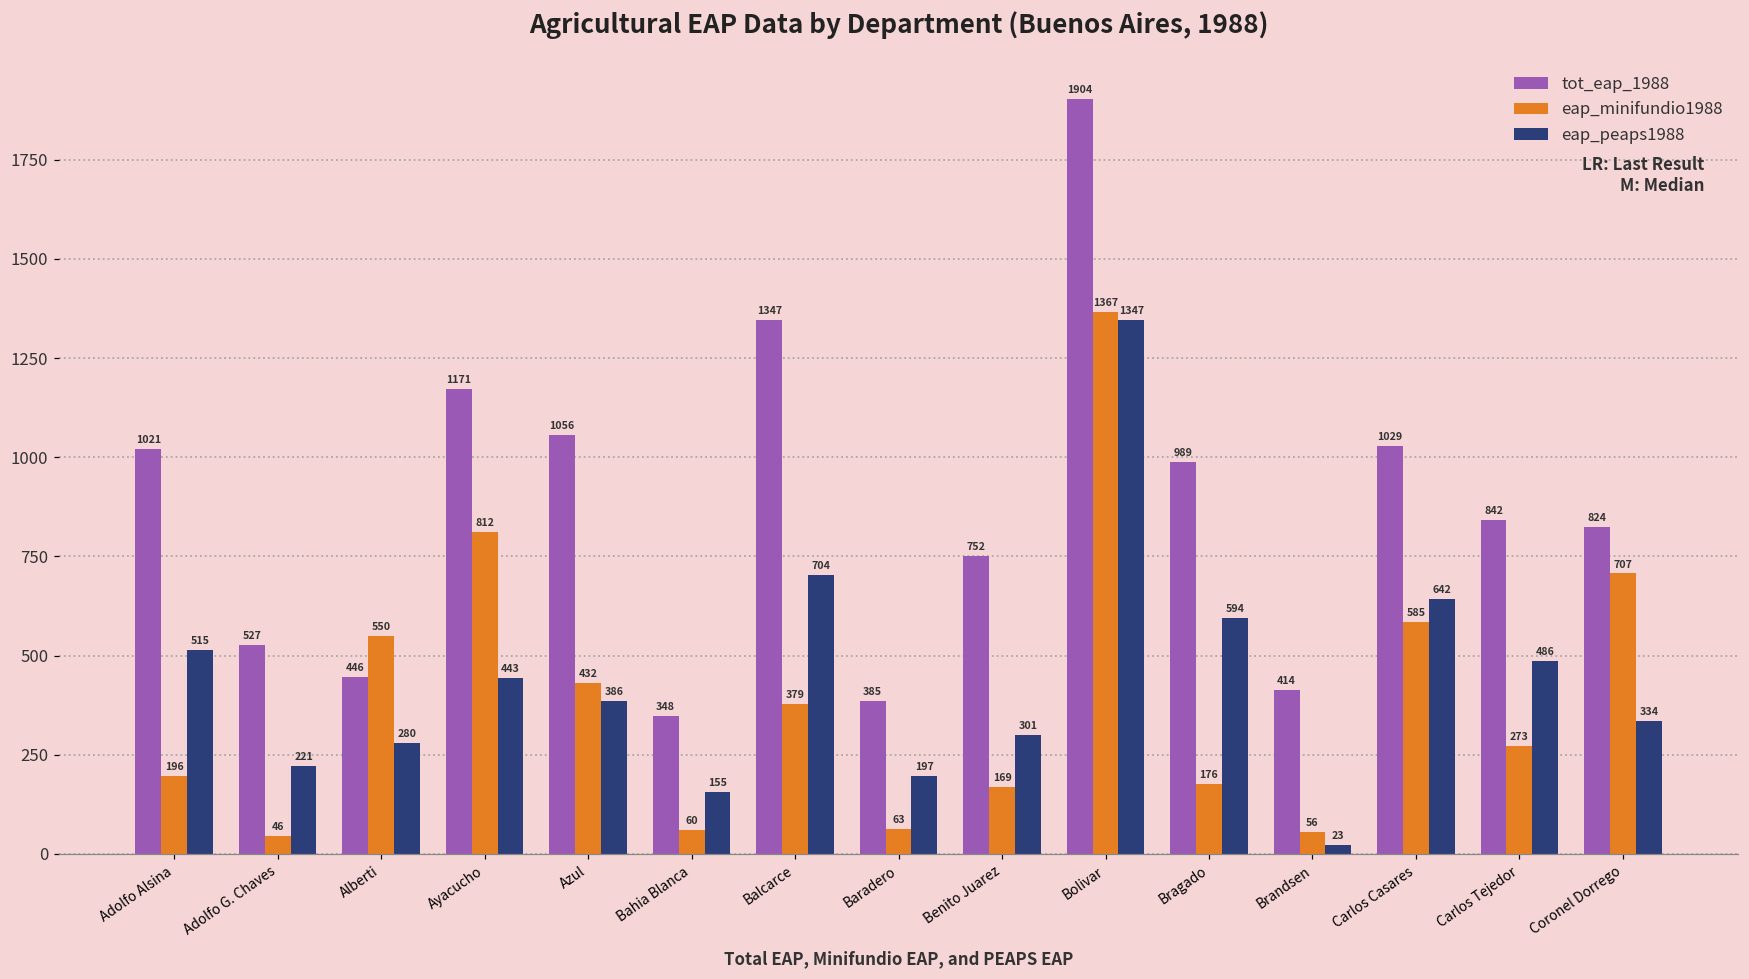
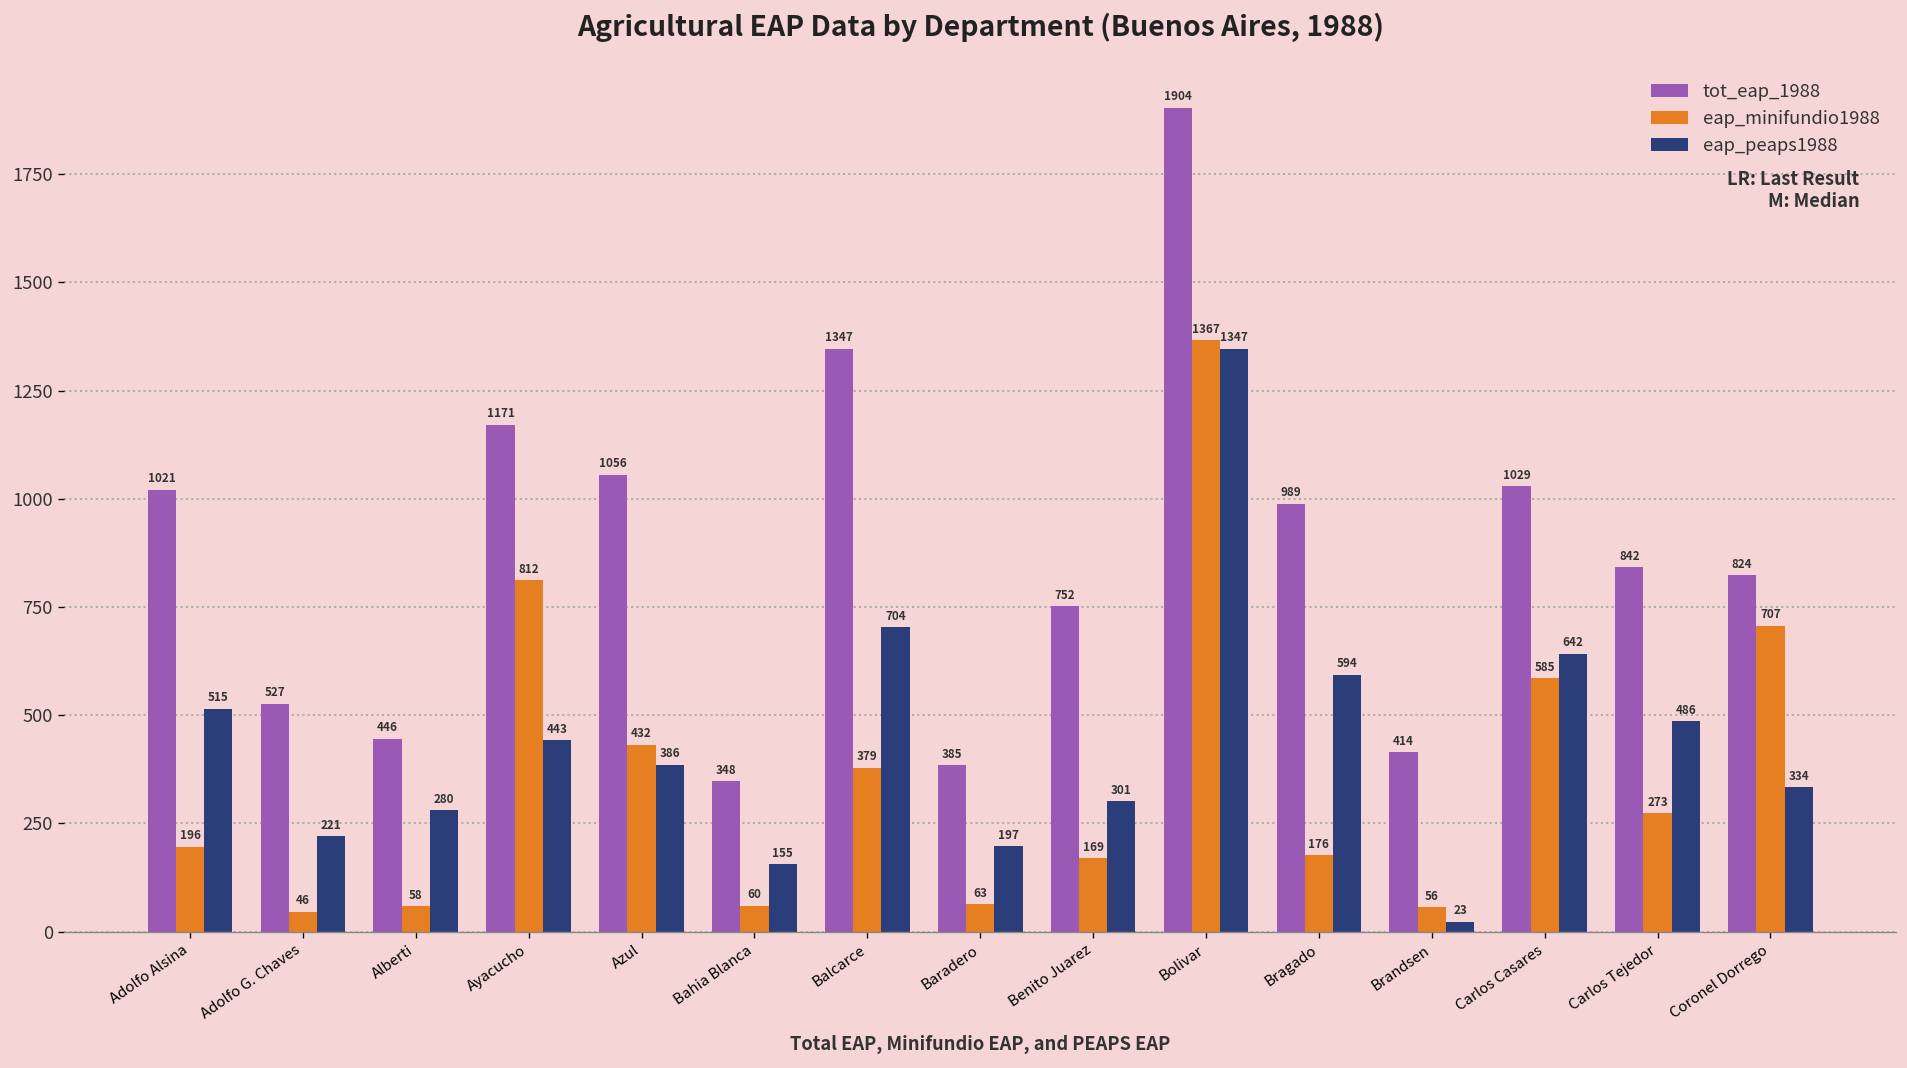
  {
    "tot_eap_1988": {
      "Adolfo Alsina": 1021,
      "Adolfo G. Chaves": 527,
      "Alberti": 446,
      "Ayacucho": 1171,
      "Azul": 1056,
      "Bahia Blanca": 348,
      "Balcarce": 1347,
      "Baradero": 385,
      "Benito Juarez": 752,
      "Bolivar": 1904,
      "Bragado": 989,
      "Brandsen": 414,
      "Carlos Casares": 1029,
      "Carlos Tejedor": 842,
      "Coronel Dorrego": 824
    },
    "eap_minifundio1988": {
      "Adolfo Alsina": 196,
      "Adolfo G. Chaves": 46,
-     "Alberti": 550,
+     "Alberti": 58,
      "Ayacucho": 812,
      "Azul": 432,
      "Bahia Blanca": 60,
      "Balcarce": 379,
      "Baradero": 63,
      "Benito Juarez": 169,
      "Bolivar": 1367,
      "Bragado": 176,
      "Brandsen": 56,
      "Carlos Casares": 585,
      "Carlos Tejedor": 273,
      "Coronel Dorrego": 707
    },
    "eap_peaps1988": {
      "Adolfo Alsina": 515,
      "Adolfo G. Chaves": 221,
      "Alberti": 280,
      "Ayacucho": 443,
      "Azul": 386,
      "Bahia Blanca": 155,
      "Balcarce": 704,
      "Baradero": 197,
      "Benito Juarez": 301,
      "Bolivar": 1347,
      "Bragado": 594,
      "Brandsen": 23,
      "Carlos Casares": 642,
      "Carlos Tejedor": 486,
      "Coronel Dorrego": 334
    }
  }
